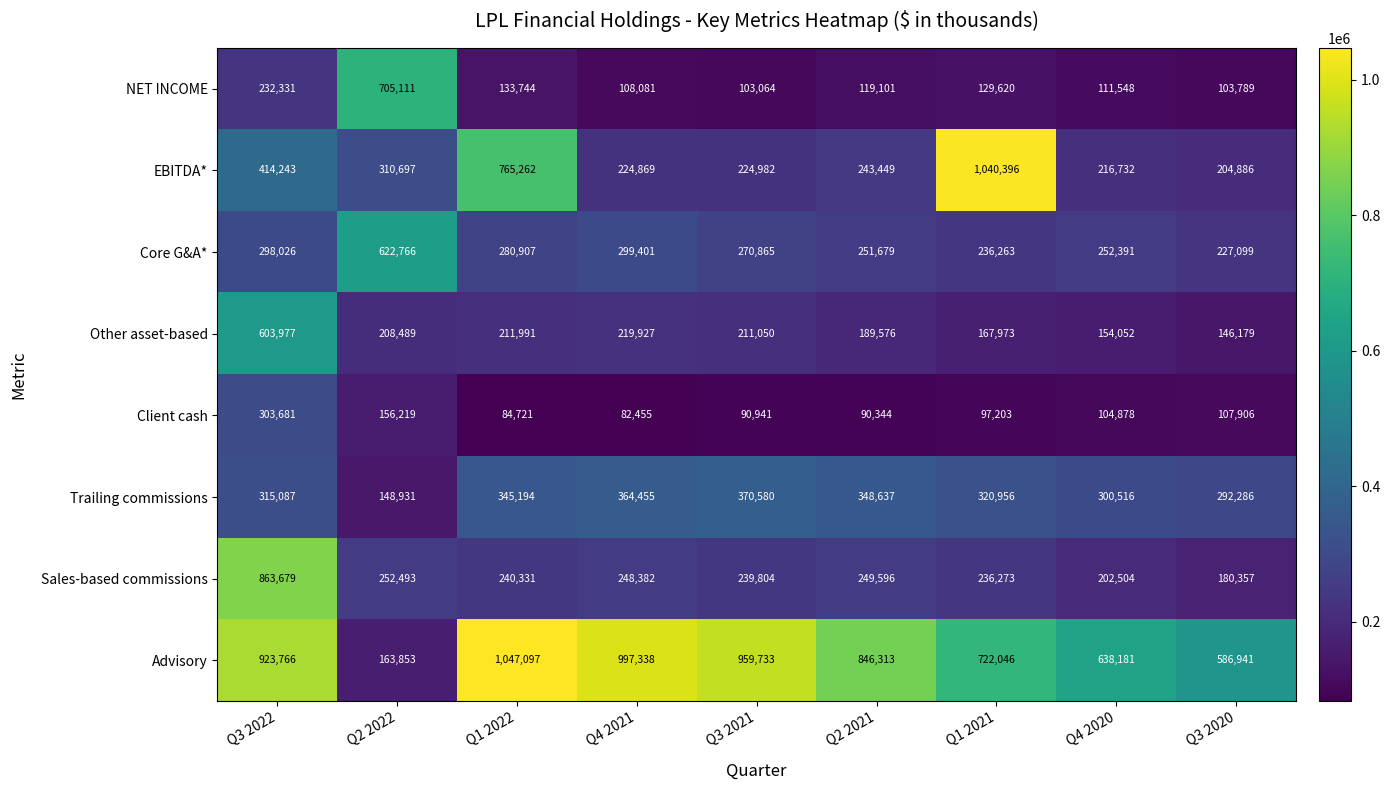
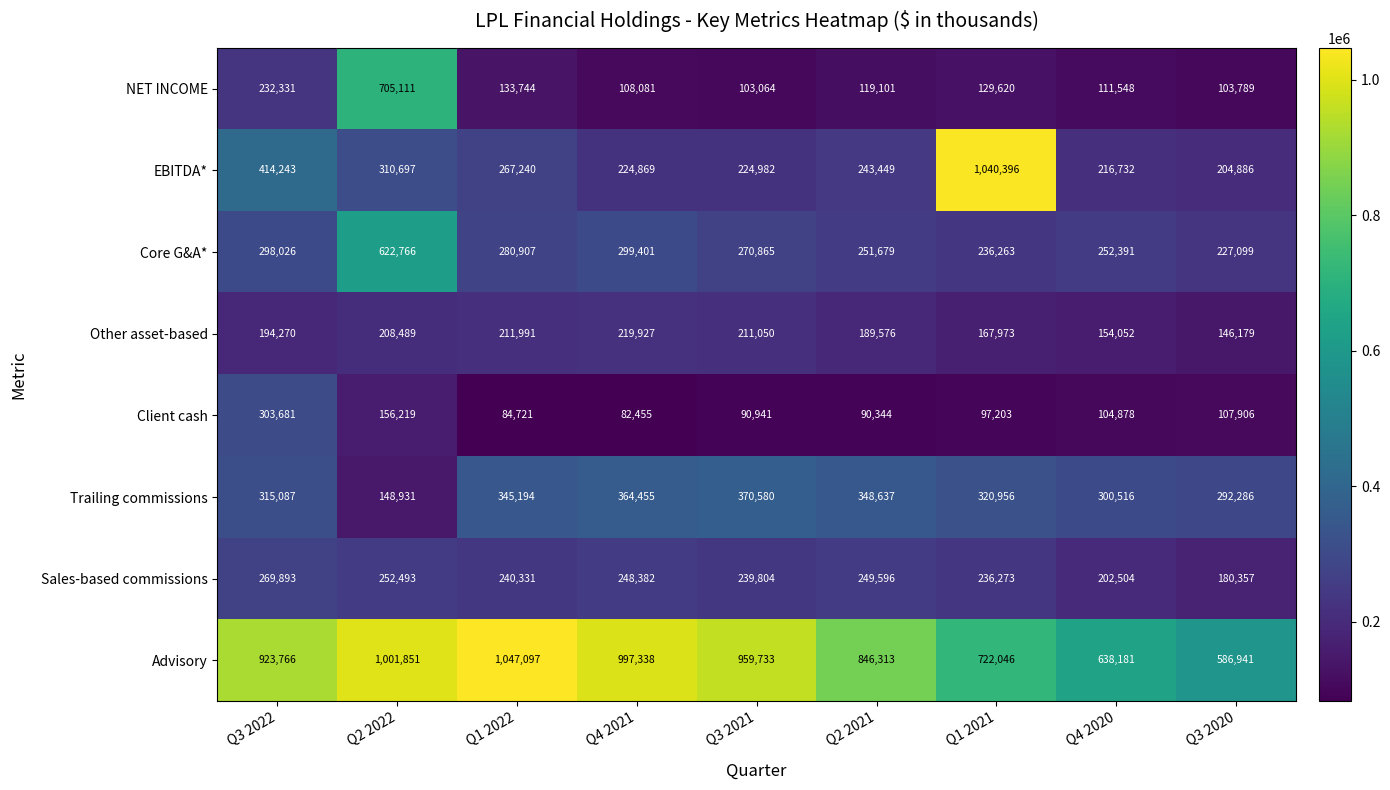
  {
    "NET INCOME": {
      "Q3 2022": "232,331",
      "Q2 2022": "705,111",
      "Q1 2022": "133,744",
      "Q4 2021": "108,081",
      "Q3 2021": "103,064",
      "Q2 2021": "119,101",
      "Q1 2021": "129,620",
      "Q4 2020": "111,548",
      "Q3 2020": "103,789"
    },
    "EBITDA*": {
      "Q3 2022": "414,243",
      "Q2 2022": "310,697",
-     "Q1 2022": "765,262",
+     "Q1 2022": "267,240",
      "Q4 2021": "224,869",
      "Q3 2021": "224,982",
      "Q2 2021": "243,449",
      "Q1 2021": "1,040,396",
      "Q4 2020": "216,732",
      "Q3 2020": "204,886"
    },
    "Core G&A*": {
      "Q3 2022": "298,026",
      "Q2 2022": "622,766",
      "Q1 2022": "280,907",
      "Q4 2021": "299,401",
      "Q3 2021": "270,865",
      "Q2 2021": "251,679",
      "Q1 2021": "236,263",
      "Q4 2020": "252,391",
      "Q3 2020": "227,099"
    },
    "Other asset-based": {
-     "Q3 2022": "603,977",
+     "Q3 2022": "194,270",
      "Q2 2022": "208,489",
      "Q1 2022": "211,991",
      "Q4 2021": "219,927",
      "Q3 2021": "211,050",
      "Q2 2021": "189,576",
      "Q1 2021": "167,973",
      "Q4 2020": "154,052",
      "Q3 2020": "146,179"
    },
    "Client cash": {
      "Q3 2022": "303,681",
      "Q2 2022": "156,219",
      "Q1 2022": "84,721",
      "Q4 2021": "82,455",
      "Q3 2021": "90,941",
      "Q2 2021": "90,344",
      "Q1 2021": "97,203",
      "Q4 2020": "104,878",
      "Q3 2020": "107,906"
    },
    "Trailing commissions": {
      "Q3 2022": "315,087",
      "Q2 2022": "148,931",
      "Q1 2022": "345,194",
      "Q4 2021": "364,455",
      "Q3 2021": "370,580",
      "Q2 2021": "348,637",
      "Q1 2021": "320,956",
      "Q4 2020": "300,516",
      "Q3 2020": "292,286"
    },
    "Sales-based commissions": {
-     "Q3 2022": "863,679",
+     "Q3 2022": "269,893",
      "Q2 2022": "252,493",
      "Q1 2022": "240,331",
      "Q4 2021": "248,382",
      "Q3 2021": "239,804",
      "Q2 2021": "249,596",
      "Q1 2021": "236,273",
      "Q4 2020": "202,504",
      "Q3 2020": "180,357"
    },
    "Advisory": {
      "Q3 2022": "923,766",
-     "Q2 2022": "163,853",
+     "Q2 2022": "1,001,851",
      "Q1 2022": "1,047,097",
      "Q4 2021": "997,338",
      "Q3 2021": "959,733",
      "Q2 2021": "846,313",
      "Q1 2021": "722,046",
      "Q4 2020": "638,181",
      "Q3 2020": "586,941"
    }
  }
